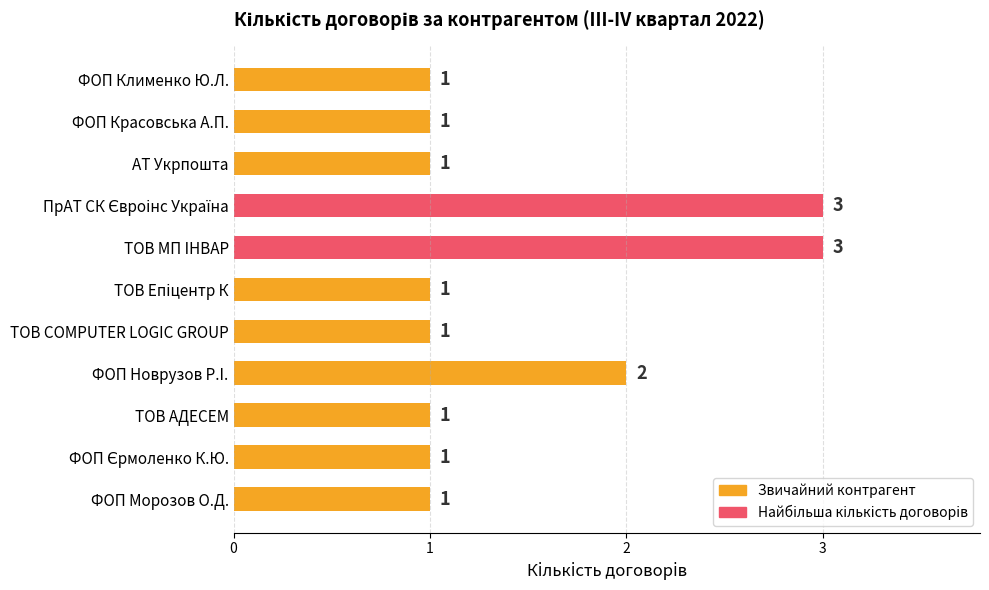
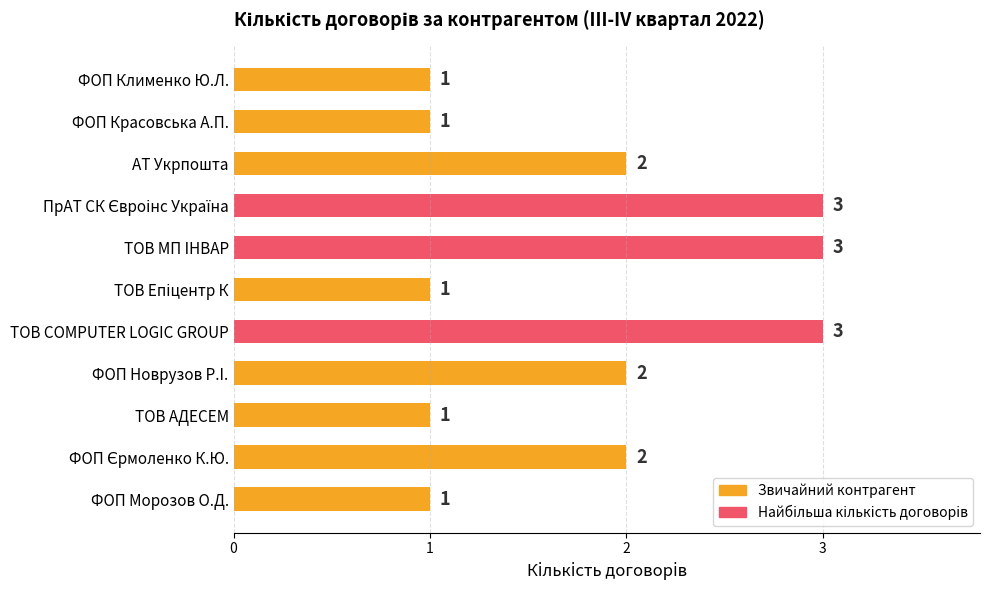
  {
    "ФОП Клименко Ю.Л.": 1,
    "ФОП Красовська А.П.": 1,
-   "АТ Укрпошта": 1,
+   "АТ Укрпошта": 2,
    "ПрАТ СК Євроінс Україна": 3,
    "ТОВ МП ІНВАР": 3,
    "ТОВ Епіцентр К": 1,
-   "ТОВ COMPUTER LOGIC GROUP": 1,
+   "ТОВ COMPUTER LOGIC GROUP": 3,
    "ФОП Новрузов Р.І.": 2,
    "ТОВ АДЕСЕМ": 1,
-   "ФОП Єрмоленко К.Ю.": 1,
+   "ФОП Єрмоленко К.Ю.": 2,
    "ФОП Морозов О.Д.": 1
  }
